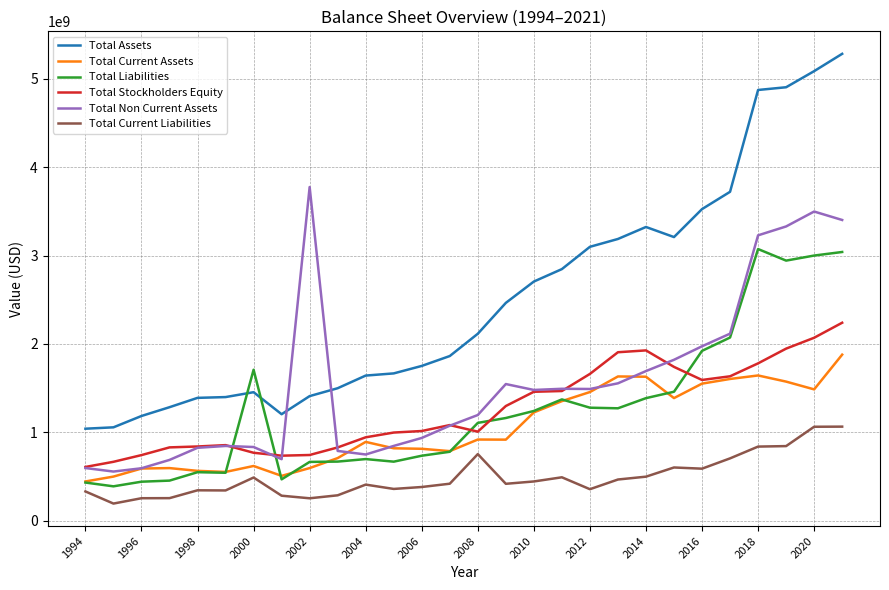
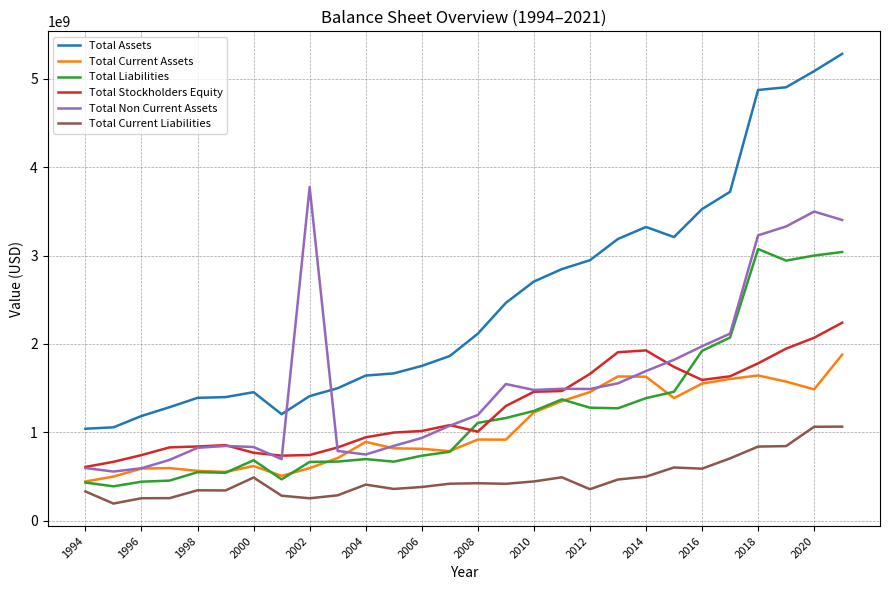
  {
    "Total Assets": {
      "1994": 1000000000,
      "1996": 1200000000,
      "1998": 1400000000,
      "2000": 1500000000,
      "2002": 1400000000,
      "2004": 1600000000,
      "2006": 1800000000,
      "2008": 2100000000,
      "2010": 2700000000,
-     "2012": 3100000000,
+     "2012": 2900000000,
      "2014": 3300000000,
      "2016": 3500000000,
      "2018": 4900000000,
      "2020": 5100000000
    },
    "Total Current Assets": {
      "2000": 600000000,
      "2002": 600000000,
      "2004": 900000000,
      "2006": 800000000,
      "2008": 900000000,
      "2012": 1500000000,
      "2014": 1600000000,
      "2016": 1600000000,
      "2018": 1600000000,
      "2020": 1500000000
    },
    "Total Liabilities": {
      "1996": 400000000,
-     "2000": 1700000000,
+     "2000": 700000000,
      "2002": 700000000,
      "2004": 700000000,
      "2006": 700000000,
      "2008": 1100000000,
      "2012": 1300000000,
      "2014": 1400000000,
      "2016": 1900000000,
      "2018": 3100000000,
      "2020": 3000000000
    },
    "Total Stockholders Equity": {
      "1996": 700000000,
      "2000": 800000000,
      "2002": 700000000,
      "2004": 900000000,
      "2006": 1000000000,
      "2008": 1000000000,
      "2012": 1700000000,
      "2014": 1900000000,
      "2016": 1600000000,
      "2018": 1800000000,
      "2020": 2100000000
    },
    "Total Non Current Assets": {
      "2000": 800000000,
      "2002": 3800000000,
      "2004": 800000000,
      "2006": 900000000,
      "2008": 1200000000,
      "2012": 1500000000,
      "2014": 1700000000,
      "2016": 2000000000,
      "2018": 3200000000,
      "2020": 3500000000
    },
    "Total Current Liabilities": {
      "1994": 300000000,
      "1996": 300000000,
      "1998": 300000000,
      "2000": 500000000,
      "2002": 300000000,
      "2004": 400000000,
      "2006": 400000000,
-     "2008": 800000000,
+     "2008": 400000000,
      "2010": 400000000,
      "2012": 400000000,
      "2014": 500000000,
      "2016": 600000000,
      "2018": 800000000,
      "2020": 1100000000
    }
  }
